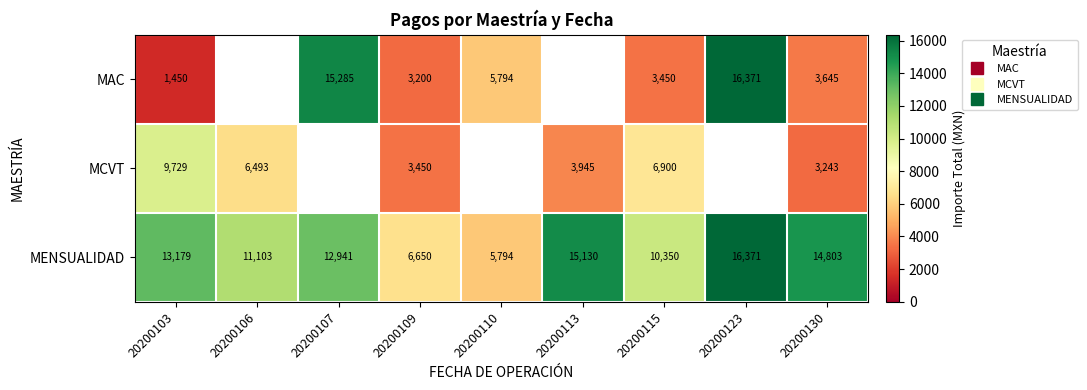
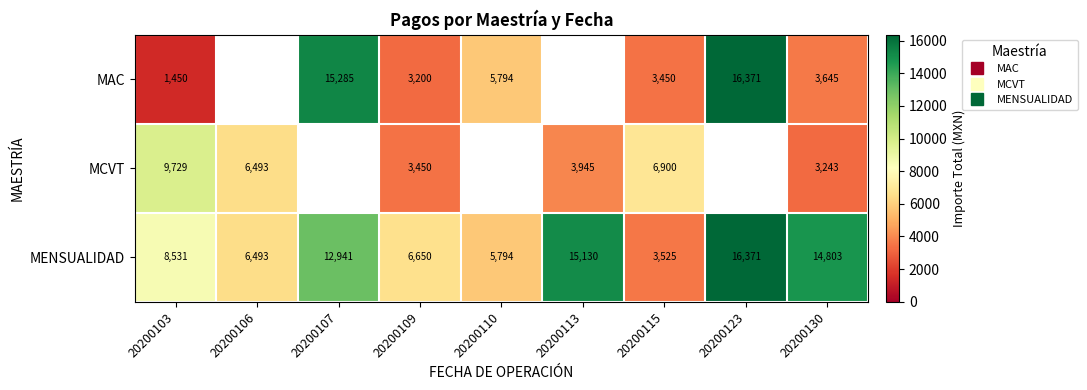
  {
    "MAC": {
      "20200103": "1,450",
      "20200107": "15,285",
      "20200109": "3,200",
      "20200110": "5,794",
      "20200115": "3,450",
      "20200123": "16,371",
      "20200130": "3,645"
    },
    "MCVT": {
      "20200103": "9,729",
      "20200106": "6,493",
      "20200109": "3,450",
      "20200113": "3,945",
      "20200115": "6,900",
      "20200130": "3,243"
    },
    "MENSUALIDAD": {
-     "20200103": "13,179",
-     "20200106": "11,103",
+     "20200103": "8,531",
+     "20200106": "6,493",
      "20200107": "12,941",
      "20200109": "6,650",
      "20200110": "5,794",
      "20200113": "15,130",
-     "20200115": "10,350",
+     "20200115": "3,525",
      "20200123": "16,371",
      "20200130": "14,803"
    }
  }
